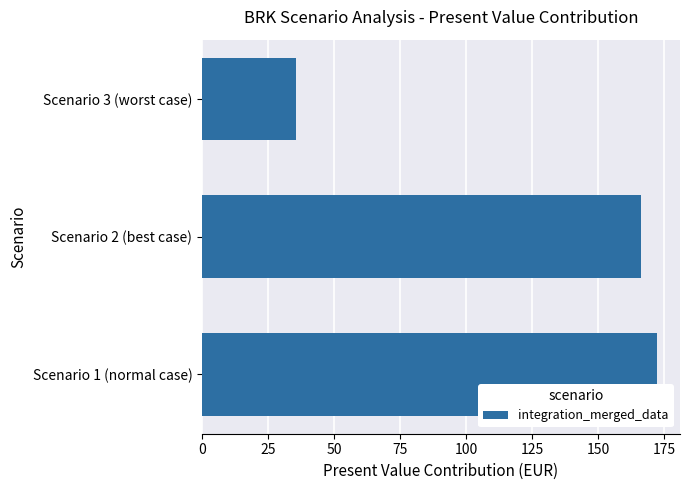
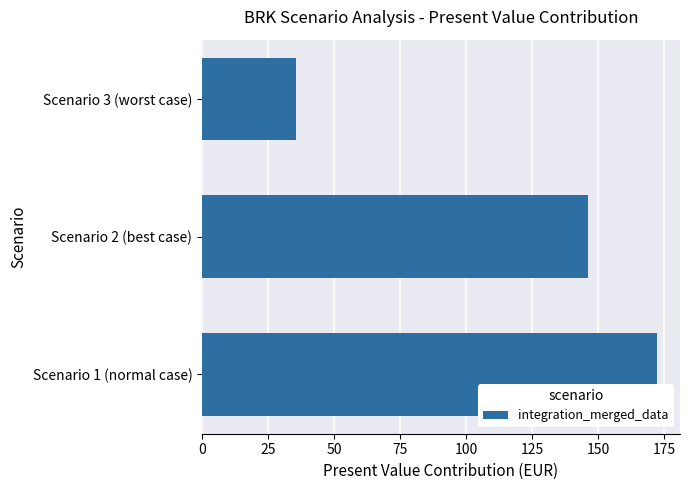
  {
    "Scenario 3 (worst case)": 36,
-   "Scenario 2 (best case)": 166,
+   "Scenario 2 (best case)": 146,
    "Scenario 1 (normal case)": 172
  }
